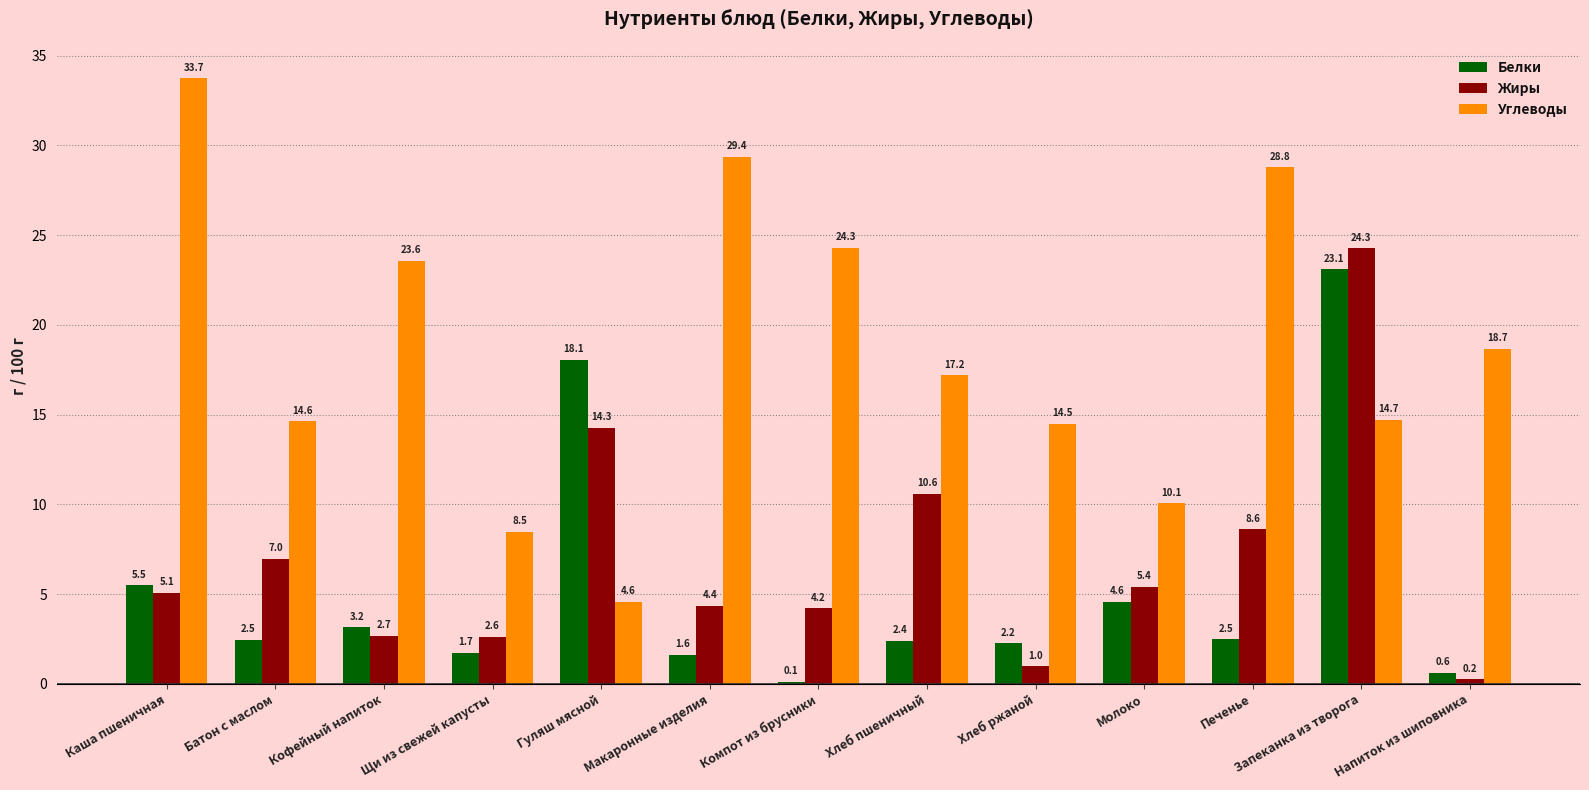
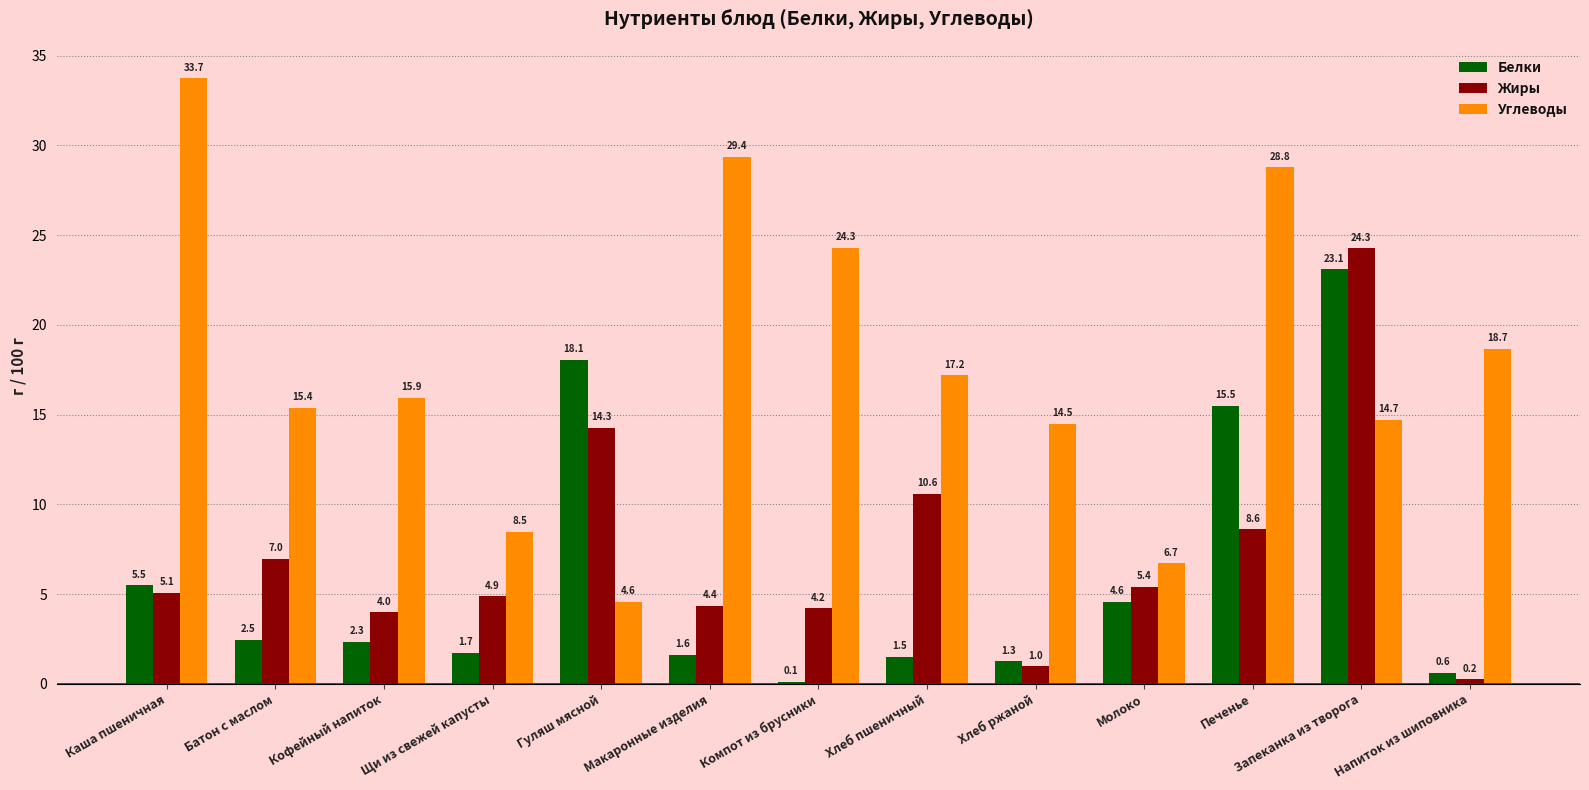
  {
    "Белки": {
      "Каша пшеничная": 5.5,
      "Батон с маслом": 2.5,
-     "Кофейный напиток": 3.2,
+     "Кофейный напиток": 2.3,
      "Щи из свежей капусты": 1.7,
      "Гуляш мясной": 18.1,
      "Макаронные изделия": 1.6,
      "Компот из брусники": 0.1,
-     "Хлеб пшеничный": 2.4,
-     "Хлеб ржаной": 2.2,
+     "Хлеб пшеничный": 1.5,
+     "Хлеб ржаной": 1.3,
      "Молоко": 4.6,
-     "Печенье": 2.5,
+     "Печенье": 15.5,
      "Запеканка из творога": 23.1,
      "Напиток из шиповника": 0.6
    },
    "Жиры": {
      "Каша пшеничная": 5.1,
      "Батон с маслом": 7.0,
-     "Кофейный напиток": 2.7,
-     "Щи из свежей капусты": 2.6,
+     "Кофейный напиток": 4.0,
+     "Щи из свежей капусты": 4.9,
      "Гуляш мясной": 14.3,
      "Макаронные изделия": 4.4,
      "Компот из брусники": 4.2,
      "Хлеб пшеничный": 10.6,
      "Хлеб ржаной": 1.0,
      "Молоко": 5.4,
      "Печенье": 8.6,
      "Запеканка из творога": 24.3,
      "Напиток из шиповника": 0.2
    },
    "Углеводы": {
      "Каша пшеничная": 33.7,
-     "Батон с маслом": 14.6,
-     "Кофейный напиток": 23.6,
+     "Батон с маслом": 15.4,
+     "Кофейный напиток": 15.9,
      "Щи из свежей капусты": 8.5,
      "Гуляш мясной": 4.6,
      "Макаронные изделия": 29.4,
      "Компот из брусники": 24.3,
      "Хлеб пшеничный": 17.2,
      "Хлеб ржаной": 14.5,
-     "Молоко": 10.1,
+     "Молоко": 6.7,
      "Печенье": 28.8,
      "Запеканка из творога": 14.7,
      "Напиток из шиповника": 18.7
    }
  }
